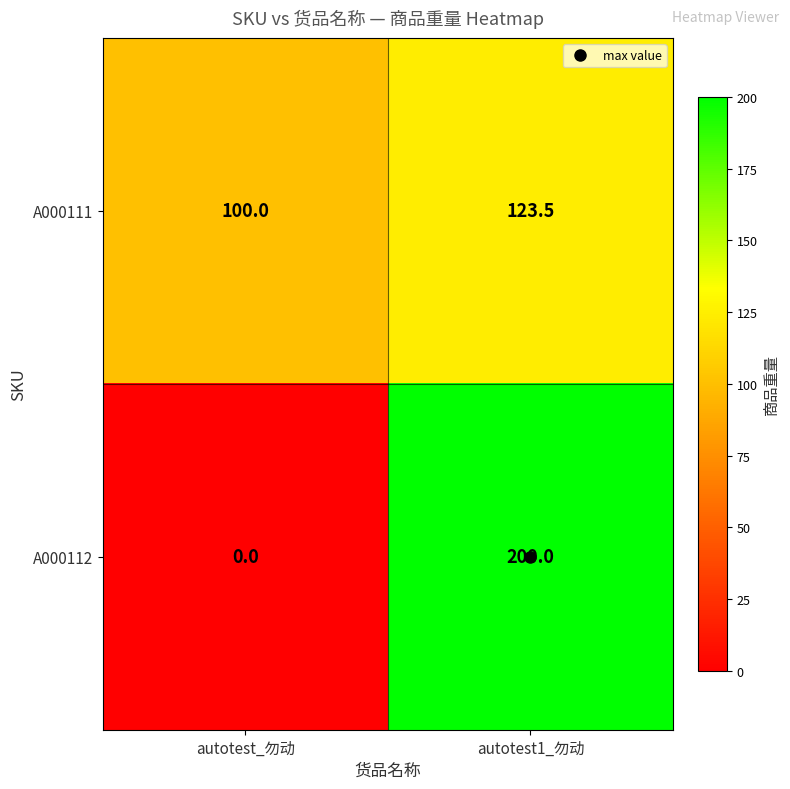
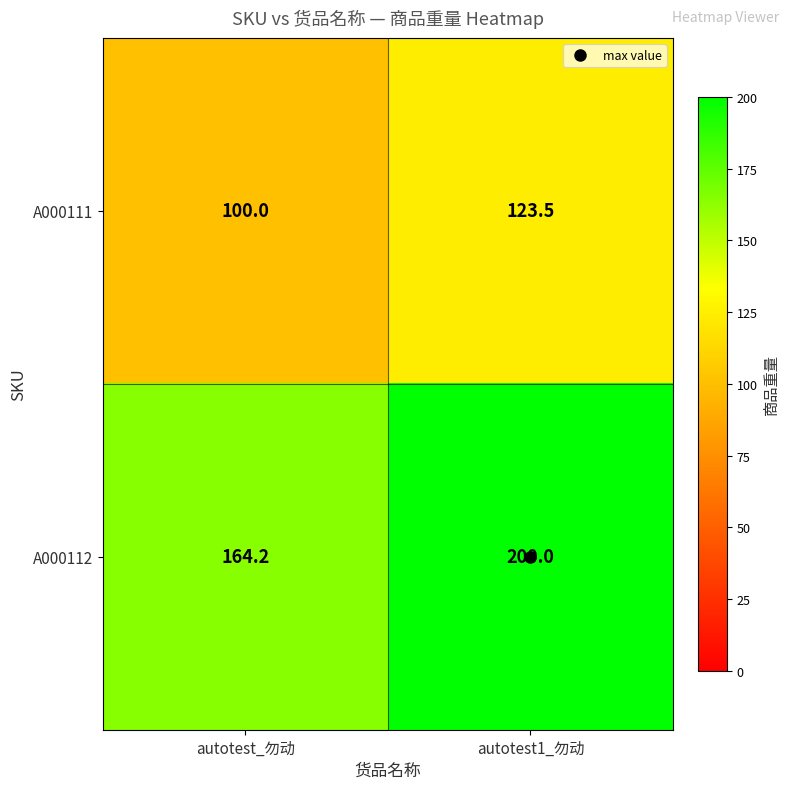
  {
    "A000111": {
      "autotest_勿动": 100.0,
      "autotest1_勿动": 123.5
    },
    "A000112": {
-     "autotest_勿动": 0.0
+     "autotest_勿动": 164.2
    }
  }
